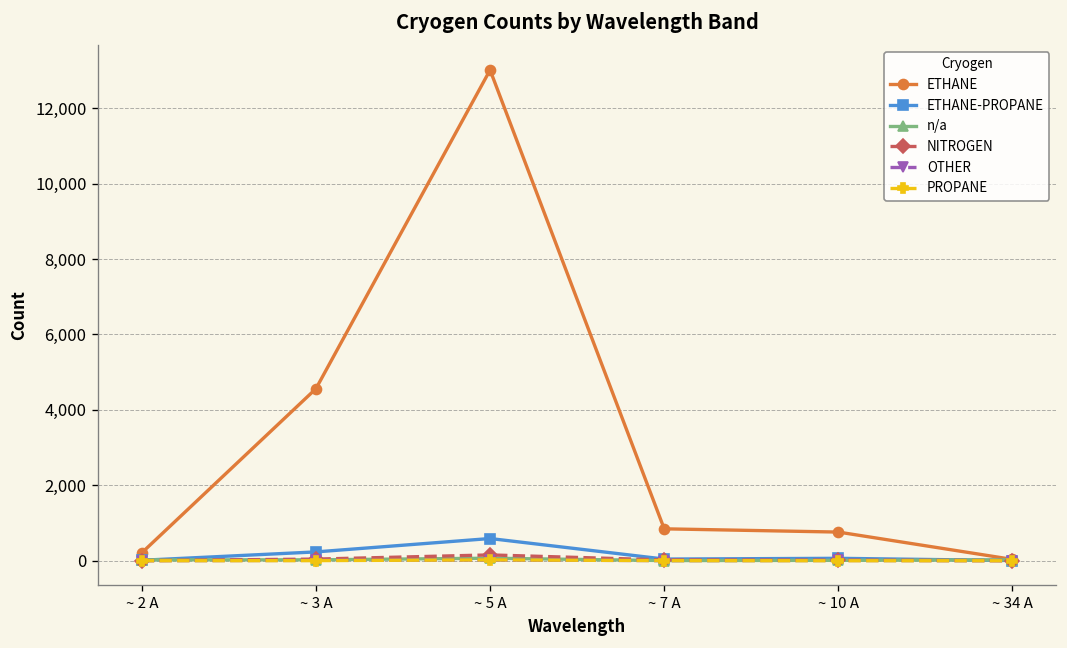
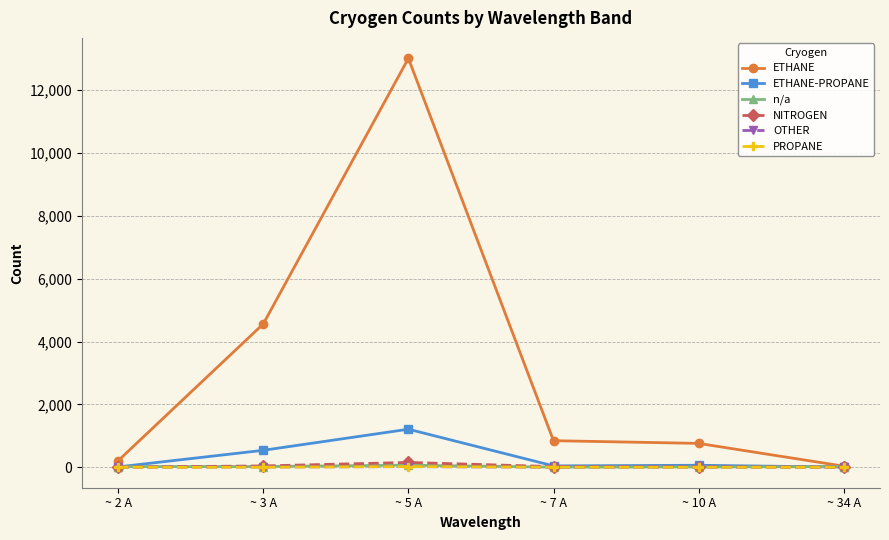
  {
    "ETHANE-PROPANE": {
-     "~ 3 A": "200",
-     "~ 5 A": "600"
+     "~ 3 A": "500",
+     "~ 5 A": "1,200"
    }
  }
